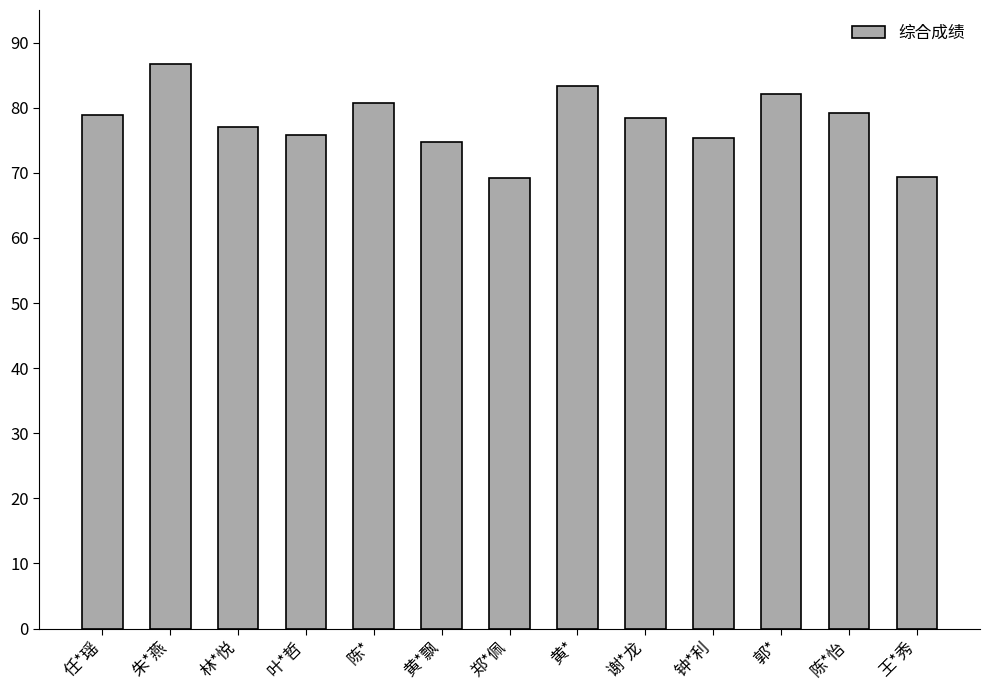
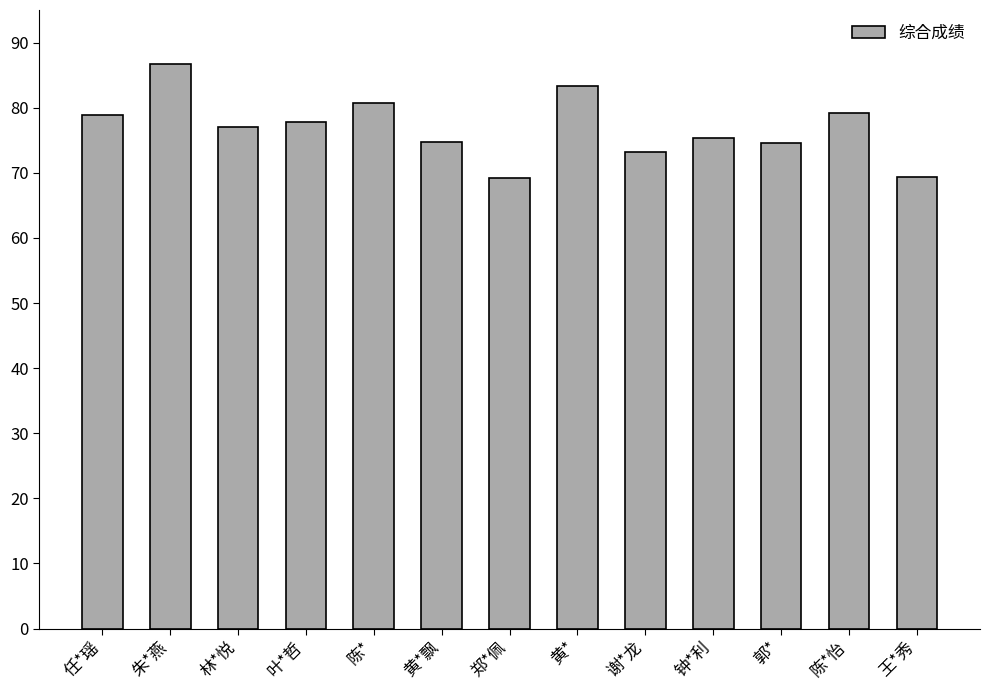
  {
    "任*瑶": 79,
    "朱*燕": 87,
    "林*悦": 77,
-   "叶*哲": 76,
+   "叶*哲": 78,
    "陈*": 81,
    "黄*飘": 75,
    "郑*佩": 69,
    "黄*": 83,
-   "谢*龙": 78,
+   "谢*龙": 73,
    "钟*利": 75,
-   "郭*": 82,
+   "郭*": 75,
    "陈*怡": 79,
    "王*秀": 69
  }
